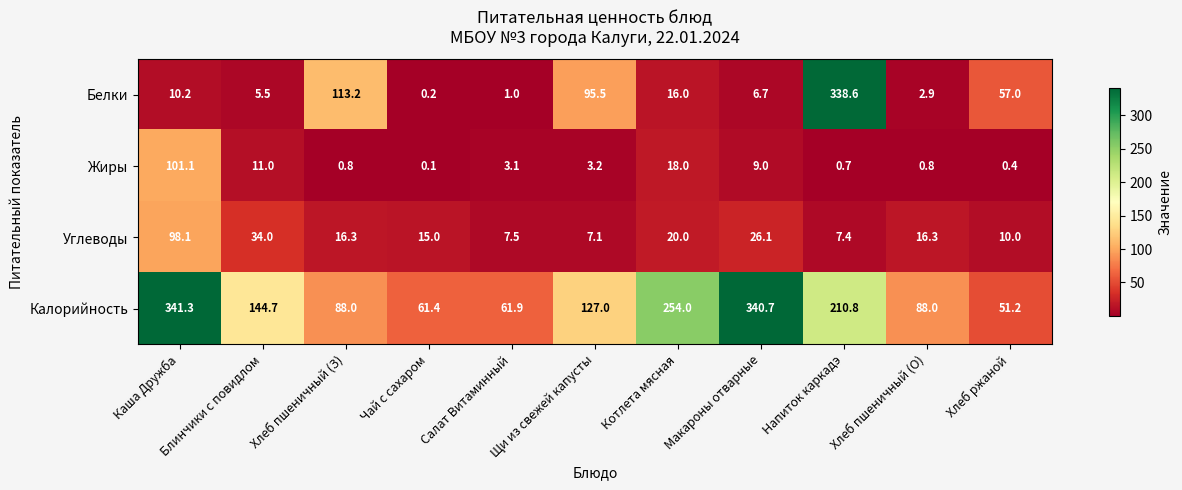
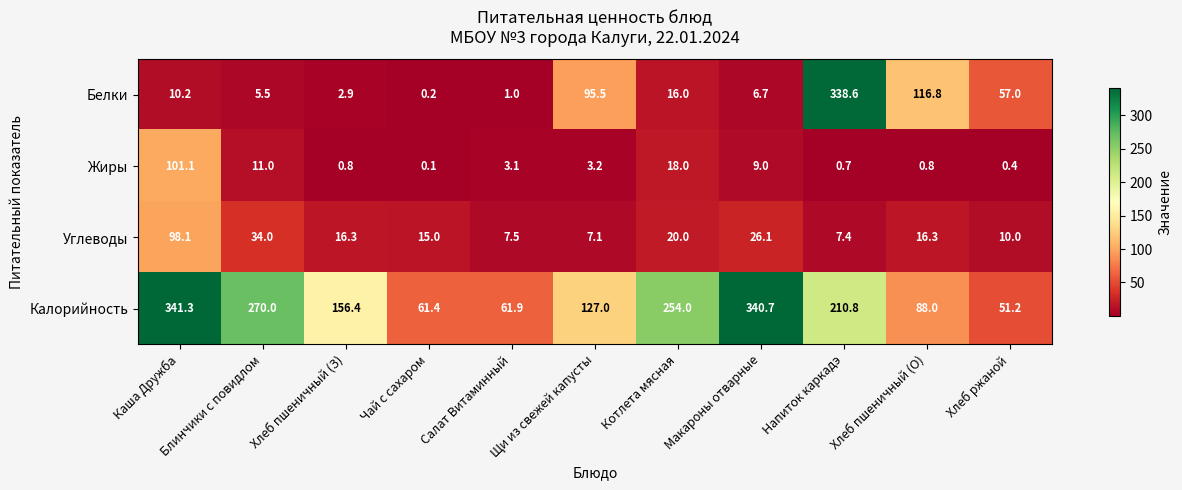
  {
    "Белки": {
      "Каша Дружба": 10.2,
      "Блинчики с повидлом": 5.5,
-     "Хлеб пшеничный (З)": 113.2,
+     "Хлеб пшеничный (З)": 2.9,
      "Чай с сахаром": 0.2,
      "Салат Витаминный": 1.0,
      "Щи из свежей капусты": 95.5,
      "Котлета мясная": 16.0,
      "Макароны отварные": 6.7,
      "Напиток каркадэ": 338.6,
-     "Хлеб пшеничный (О)": 2.9,
+     "Хлеб пшеничный (О)": 116.8,
      "Хлеб ржаной": 57.0
    },
    "Жиры": {
      "Каша Дружба": 101.1,
      "Блинчики с повидлом": 11.0,
      "Хлеб пшеничный (З)": 0.8,
      "Чай с сахаром": 0.1,
      "Салат Витаминный": 3.1,
      "Щи из свежей капусты": 3.2,
      "Котлета мясная": 18.0,
      "Макароны отварные": 9.0,
      "Напиток каркадэ": 0.7,
      "Хлеб пшеничный (О)": 0.8,
      "Хлеб ржаной": 0.4
    },
    "Углеводы": {
      "Каша Дружба": 98.1,
      "Блинчики с повидлом": 34.0,
      "Хлеб пшеничный (З)": 16.3,
      "Чай с сахаром": 15.0,
      "Салат Витаминный": 7.5,
      "Щи из свежей капусты": 7.1,
      "Котлета мясная": 20.0,
      "Макароны отварные": 26.1,
      "Напиток каркадэ": 7.4,
      "Хлеб пшеничный (О)": 16.3,
      "Хлеб ржаной": 10.0
    },
    "Калорийность": {
      "Каша Дружба": 341.3,
-     "Блинчики с повидлом": 144.7,
-     "Хлеб пшеничный (З)": 88.0,
+     "Блинчики с повидлом": 270.0,
+     "Хлеб пшеничный (З)": 156.4,
      "Чай с сахаром": 61.4,
      "Салат Витаминный": 61.9,
      "Щи из свежей капусты": 127.0,
      "Котлета мясная": 254.0,
      "Макароны отварные": 340.7,
      "Напиток каркадэ": 210.8,
      "Хлеб пшеничный (О)": 88.0,
      "Хлеб ржаной": 51.2
    }
  }
